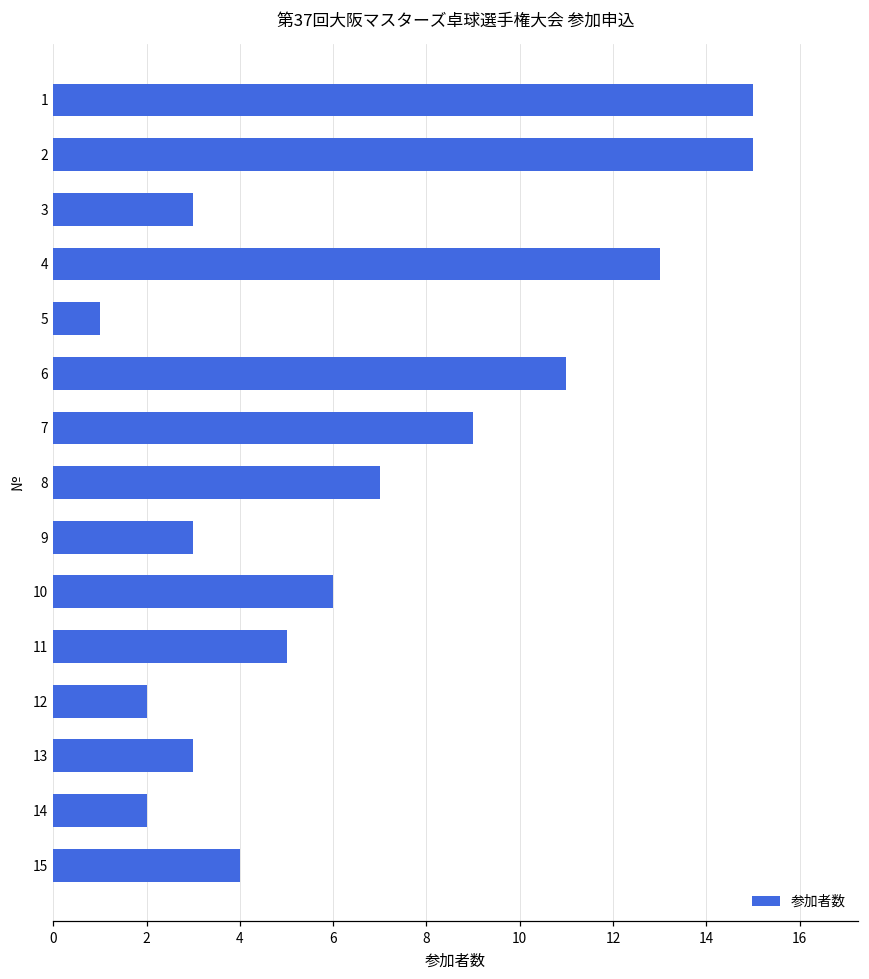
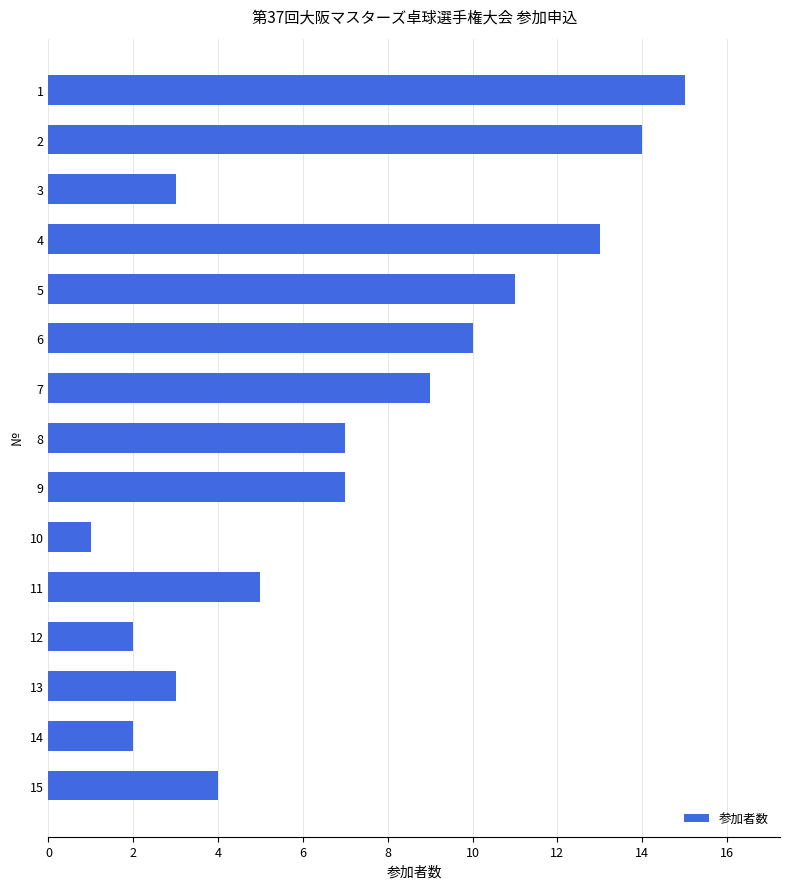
  {
    "1": 15,
-   "2": 15,
+   "2": 14,
    "3": 3,
    "4": 13,
-   "5": 1,
-   "6": 11,
+   "5": 11,
+   "6": 10,
    "7": 9,
    "8": 7,
-   "9": 3,
-   "10": 6,
+   "9": 7,
+   "10": 1,
    "11": 5,
    "12": 2,
    "13": 3,
    "14": 2,
    "15": 4
  }
